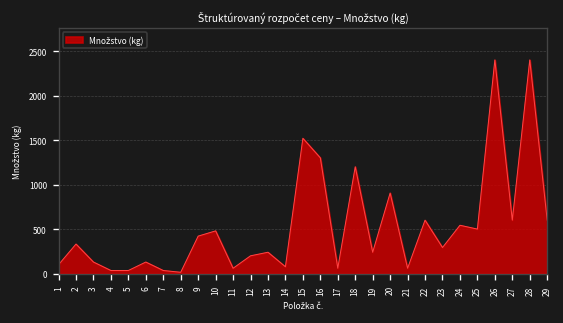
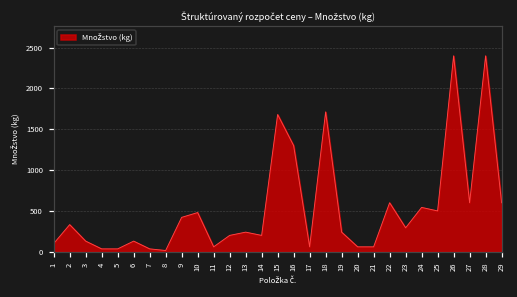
  {
    "1": 100,
    "2": 300,
    "3": 100,
    "4": 0,
    "5": 0,
    "6": 100,
    "7": 0,
    "8": 0,
    "9": 400,
    "10": 500,
    "11": 100,
    "12": 200,
    "13": 200,
-   "14": 100,
-   "15": 1500,
+   "14": 200,
+   "15": 1700,
    "16": 1300,
    "17": 100,
-   "18": 1200,
+   "18": 1700,
    "19": 200,
-   "20": 900,
+   "20": 100,
    "21": 100,
    "22": 600,
    "23": 300,
    "24": 500,
    "25": 500,
    "26": 2400,
    "27": 600,
    "28": 2400,
    "29": 600
  }
